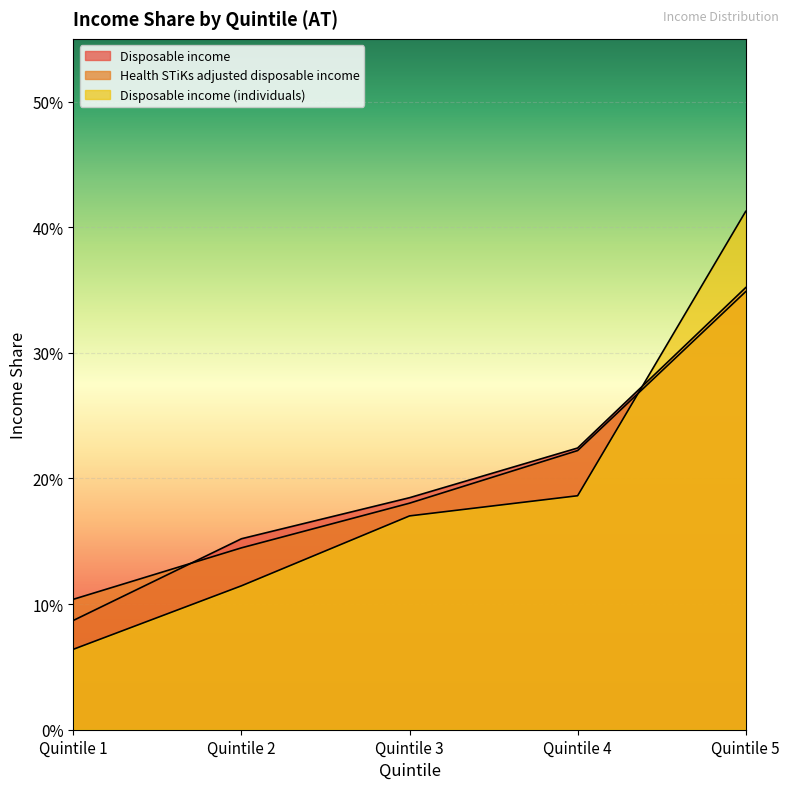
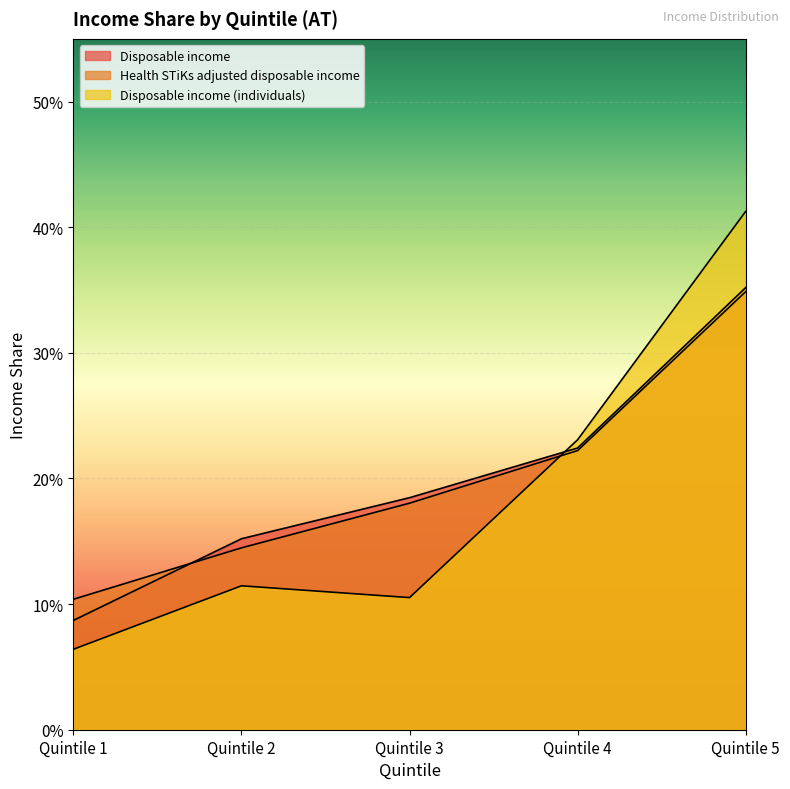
  {
    "Disposable income (individuals)": {
      "Quintile 1": "6.4%",
      "Quintile 2": "11.5%",
-     "Quintile 3": "17.0%",
-     "Quintile 4": "18.6%",
+     "Quintile 3": "10.5%",
+     "Quintile 4": "23.1%",
      "Quintile 5": "41.3%"
    }
  }
